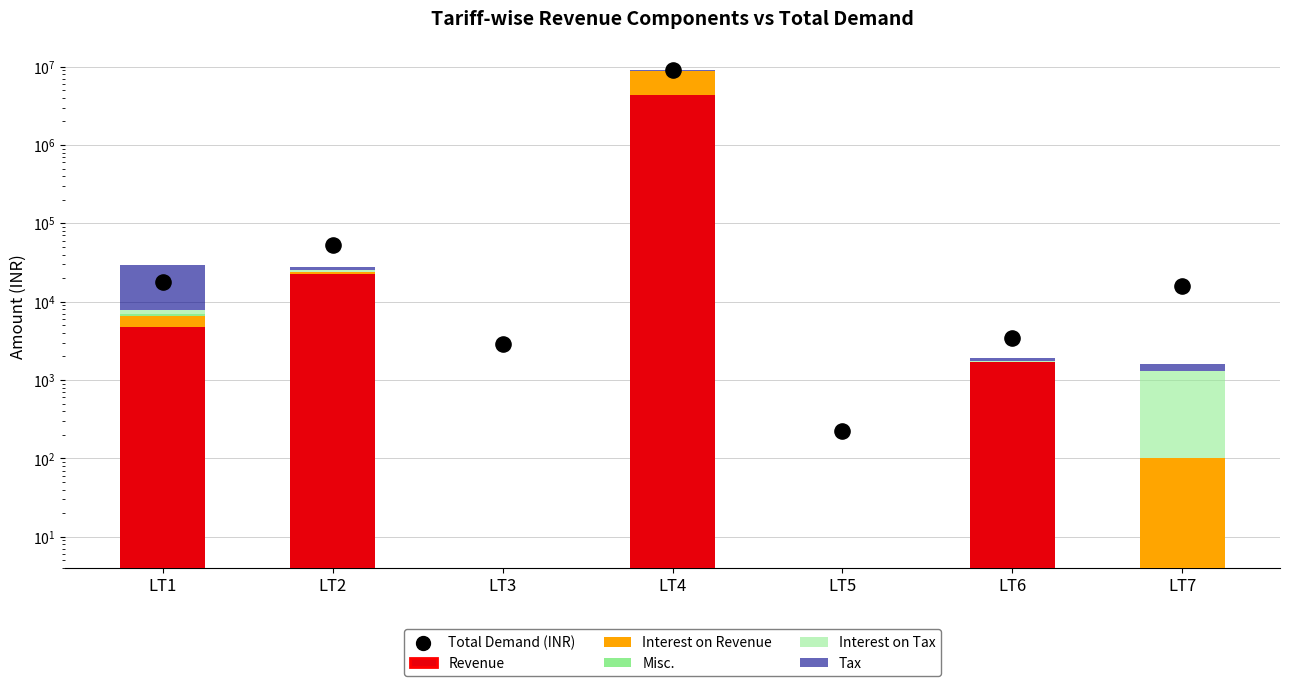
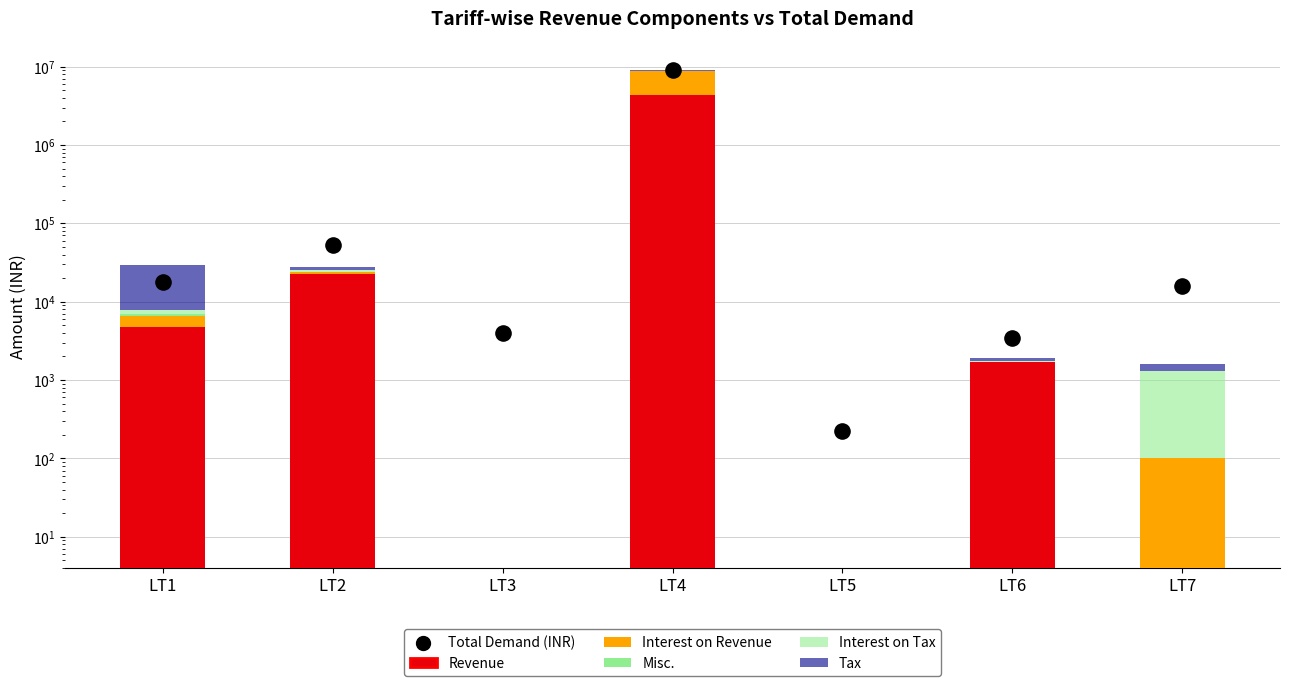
  {
    "Revenue": {
      "LT1": 5000,
      "LT2": 23000,
      "LT4": 4000000,
      "LT5": 4,
      "LT6": 1700
    },
    "Total Demand (INR)": {
-     "LT3": 2900
+     "LT3": 4000
    },
    "Interest on Revenue": {
      "LT1": 1900,
      "LT2": 1200,
      "LT4": 5000000,
      "LT5": 0,
      "LT6": 3,
      "LT7": 100
    },
    "Tax": {
      "LT1": 21000,
      "LT2": 2300,
      "LT4": 50000,
      "LT5": 0,
      "LT6": 140,
      "LT7": 270
    }
  }
